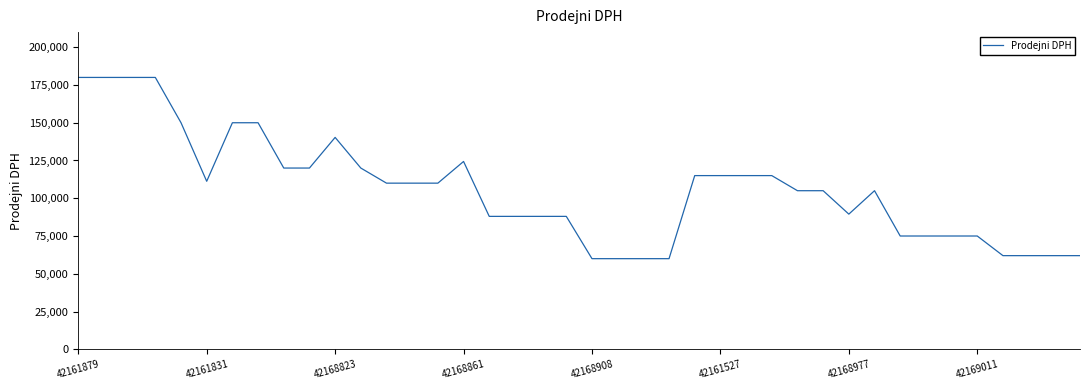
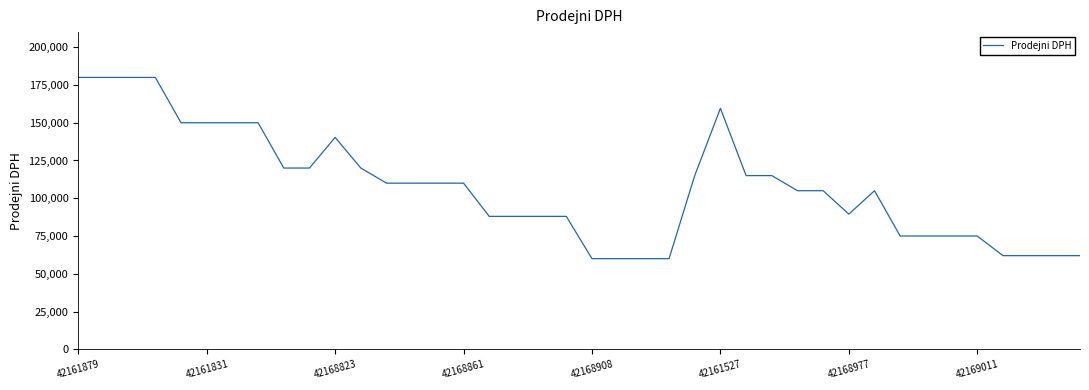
  {
    "42161879": "180,000",
-   "42161831": "111,000",
+   "42161831": "150,000",
    "42168823": "140,000",
-   "42168861": "124,000",
+   "42168861": "110,000",
    "42168908": "60,000",
-   "42161527": "115,000",
+   "42161527": "160,000",
    "42168977": "89,000",
    "42169011": "75,000"
  }
